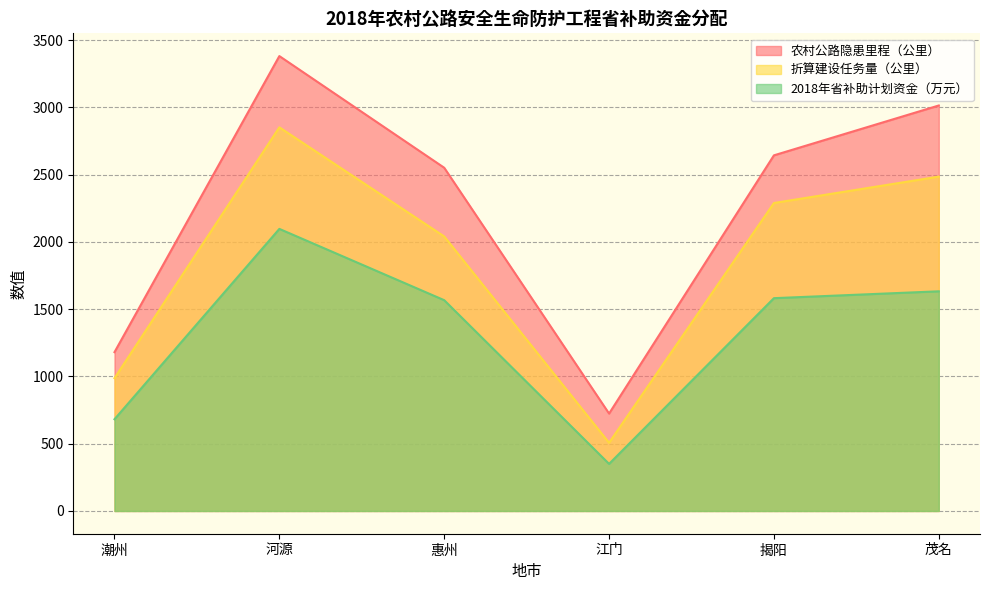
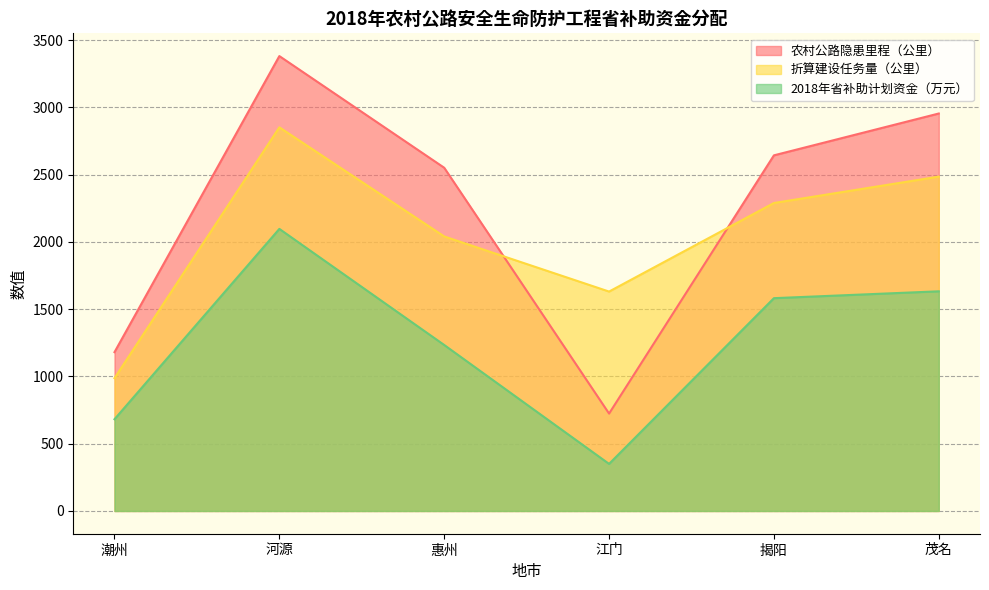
  {
    "农村公路隐患里程（公里）": {
      "潮州": 1180,
      "河源": 3380,
      "惠州": 2550,
      "江门": 720,
      "揭阳": 2640,
-     "茂名": 3010
+     "茂名": 2950
    },
    "折算建设任务量（公里）": {
      "潮州": 990,
      "河源": 2850,
      "惠州": 2040,
-     "江门": 510,
+     "江门": 1630,
      "揭阳": 2290,
      "茂名": 2490
    },
    "2018年省补助计划资金（万元）": {
      "潮州": 680,
      "河源": 2100,
-     "惠州": 1570,
+     "惠州": 1230,
      "江门": 350,
      "揭阳": 1580,
      "茂名": 1630
    }
  }
